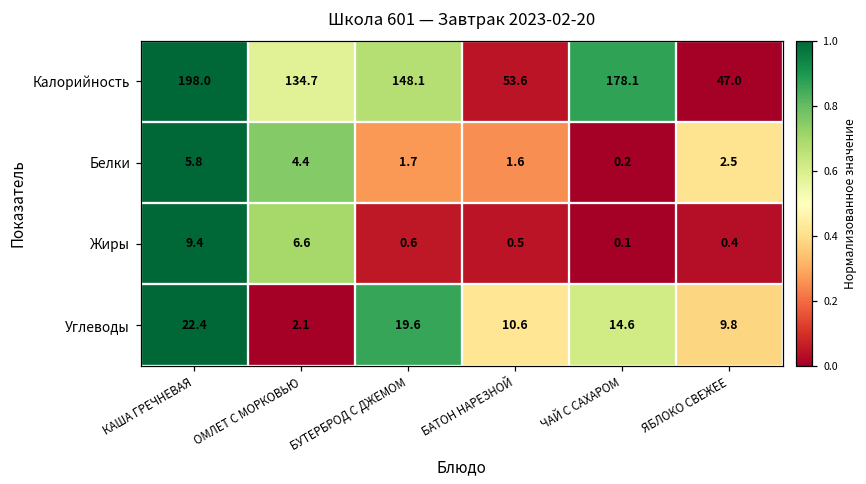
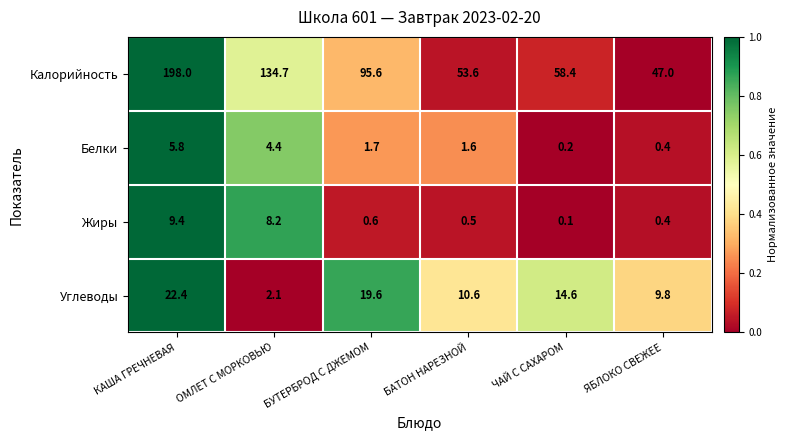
  {
    "Калорийность": {
      "КАША ГРЕЧНЕВАЯ": 198.0,
      "ОМЛЕТ С МОРКОВЬЮ": 134.7,
-     "БУТЕРБРОД С ДЖЕМОМ": 148.1,
+     "БУТЕРБРОД С ДЖЕМОМ": 95.6,
      "БАТОН НАРЕЗНОЙ": 53.6,
-     "ЧАЙ С САХАРОМ": 178.1,
+     "ЧАЙ С САХАРОМ": 58.4,
      "ЯБЛОКО СВЕЖЕЕ": 47.0
    },
    "Белки": {
      "КАША ГРЕЧНЕВАЯ": 5.8,
      "ОМЛЕТ С МОРКОВЬЮ": 4.4,
      "БУТЕРБРОД С ДЖЕМОМ": 1.7,
      "БАТОН НАРЕЗНОЙ": 1.6,
      "ЧАЙ С САХАРОМ": 0.2,
-     "ЯБЛОКО СВЕЖЕЕ": 2.5
+     "ЯБЛОКО СВЕЖЕЕ": 0.4
    },
    "Жиры": {
      "КАША ГРЕЧНЕВАЯ": 9.4,
-     "ОМЛЕТ С МОРКОВЬЮ": 6.6,
+     "ОМЛЕТ С МОРКОВЬЮ": 8.2,
      "БУТЕРБРОД С ДЖЕМОМ": 0.6,
      "БАТОН НАРЕЗНОЙ": 0.5,
      "ЧАЙ С САХАРОМ": 0.1,
      "ЯБЛОКО СВЕЖЕЕ": 0.4
    },
    "Углеводы": {
      "КАША ГРЕЧНЕВАЯ": 22.4,
      "ОМЛЕТ С МОРКОВЬЮ": 2.1,
      "БУТЕРБРОД С ДЖЕМОМ": 19.6,
      "БАТОН НАРЕЗНОЙ": 10.6,
      "ЧАЙ С САХАРОМ": 14.6,
      "ЯБЛОКО СВЕЖЕЕ": 9.8
    }
  }
